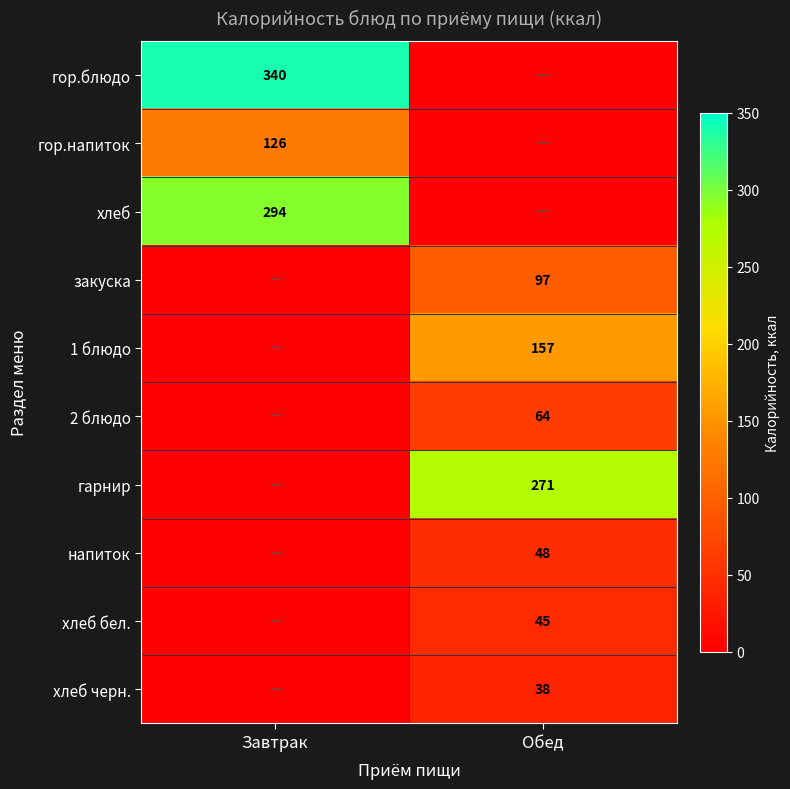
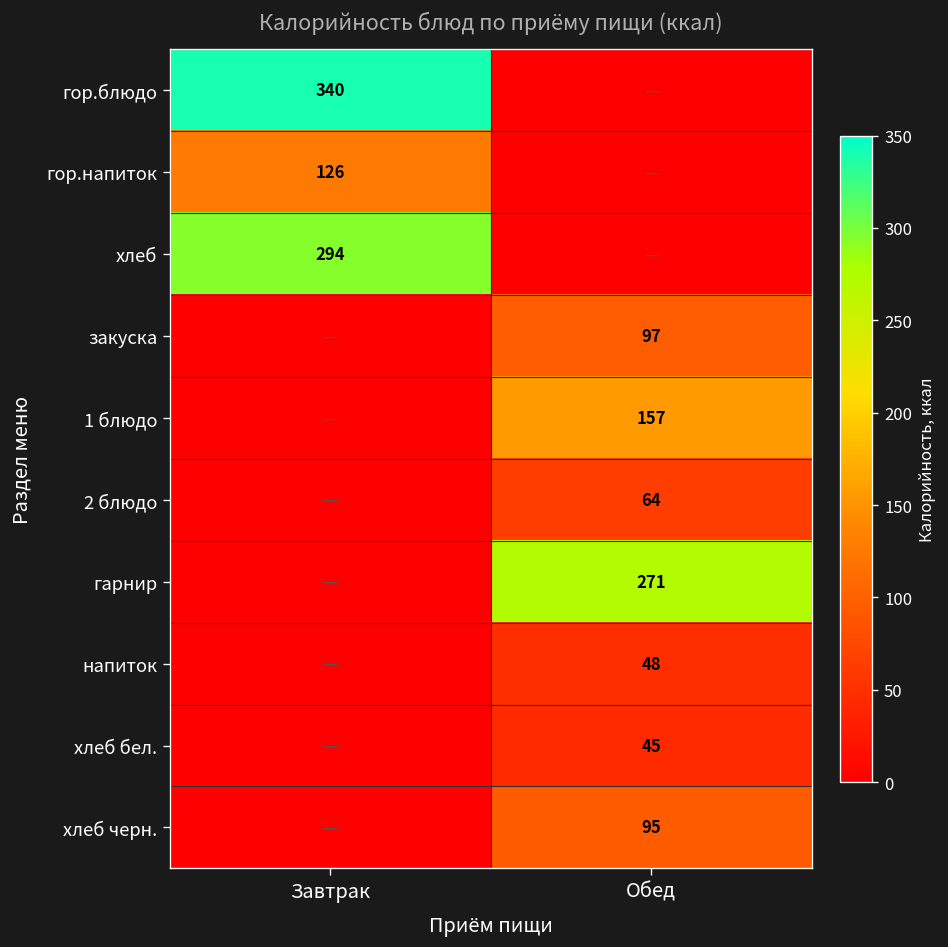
  {
    "гор.блюдо": {
      "Завтрак": 340
    },
    "гор.напиток": {
      "Завтрак": 126
    },
    "хлеб": {
      "Завтрак": 294
    },
    "закуска": {
      "Обед": 97
    },
    "1 блюдо": {
      "Обед": 157
    },
    "2 блюдо": {
      "Обед": 64
    },
    "гарнир": {
      "Обед": 271
    },
    "напиток": {
      "Обед": 48
    },
    "хлеб бел.": {
      "Обед": 45
    },
    "хлеб черн.": {
-     "Обед": 38
+     "Обед": 95
    }
  }
